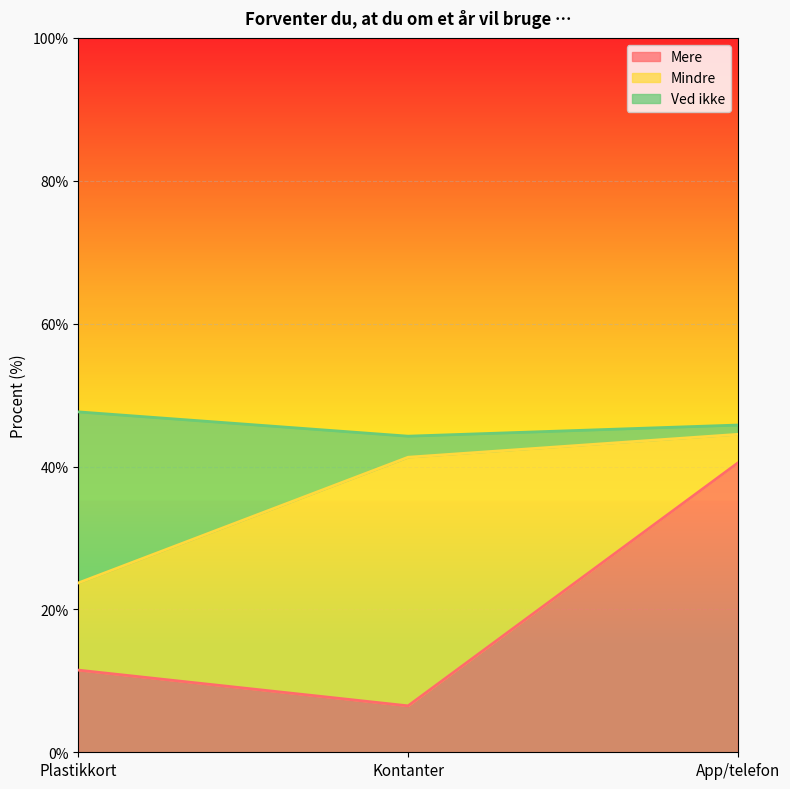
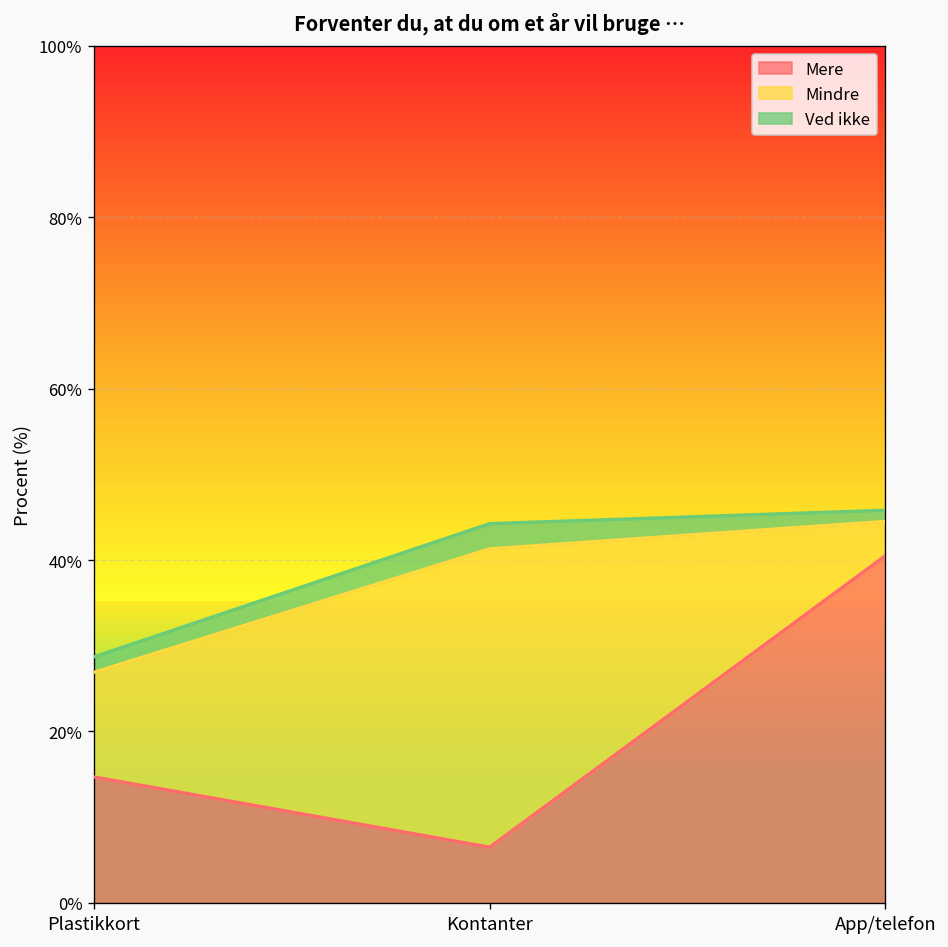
  {
    "Mere": {
-     "Plastikkort": "12%",
+     "Plastikkort": "15%",
      "Kontanter": "7%",
      "App/telefon": "41%"
    },
    "Mindre": {
      "Plastikkort": "12%",
      "Kontanter": "35%",
      "App/telefon": "4%"
    },
    "Ved ikke": {
-     "Plastikkort": "24%",
+     "Plastikkort": "2%",
      "Kontanter": "3%",
      "App/telefon": "1%"
    }
  }
